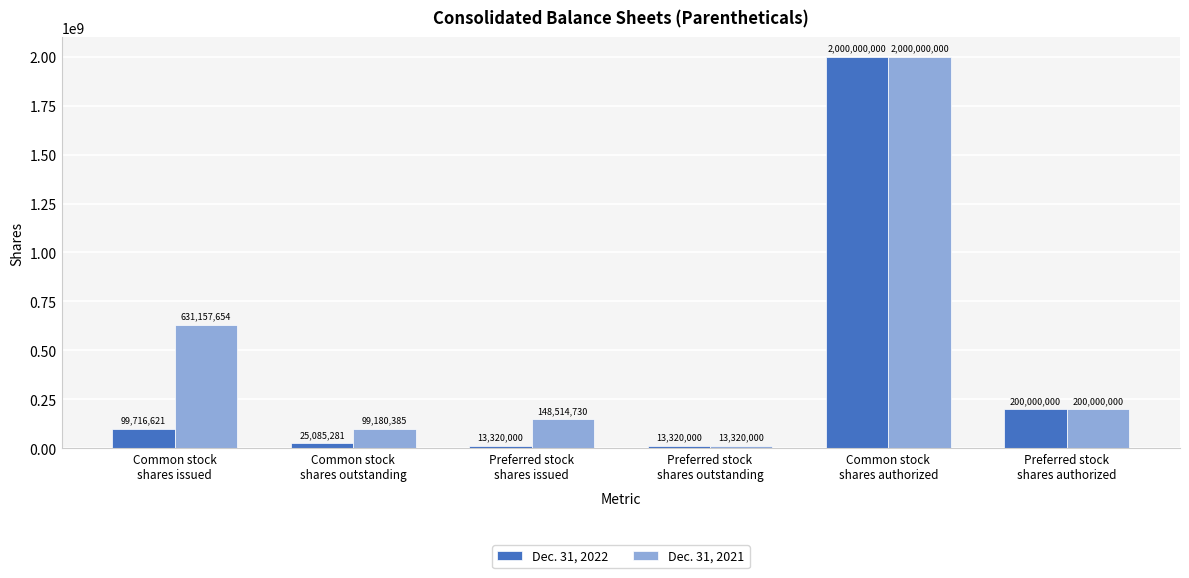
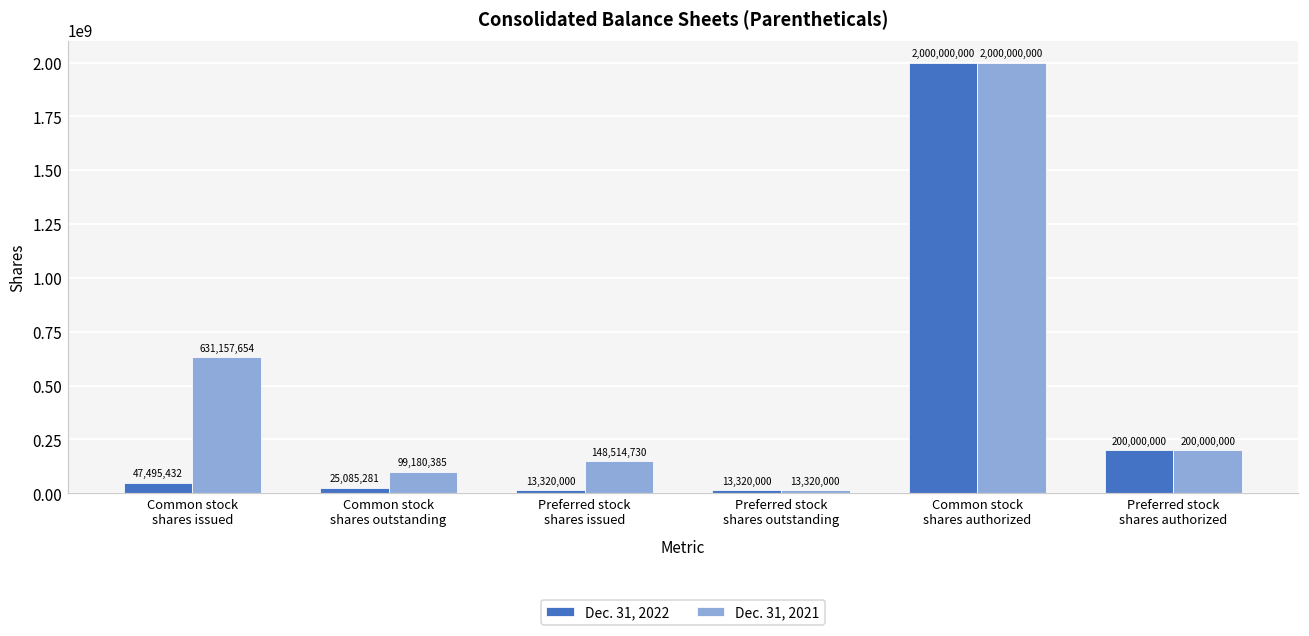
  {
    "Dec. 31, 2022": {
-     "Common stock shares issued": "99,716,621",
+     "Common stock shares issued": "47,495,432",
      "Common stock shares outstanding": "25,085,281",
      "Preferred stock shares issued": "13,320,000",
      "Preferred stock shares outstanding": "13,320,000",
      "Common stock shares authorized": "2,000,000,000",
      "Preferred stock shares authorized": "200,000,000"
    },
    "Dec. 31, 2021": {
      "Common stock shares issued": "631,157,654",
      "Common stock shares outstanding": "99,180,385",
      "Preferred stock shares issued": "148,514,730",
      "Preferred stock shares outstanding": "13,320,000",
      "Common stock shares authorized": "2,000,000,000",
      "Preferred stock shares authorized": "200,000,000"
    }
  }
